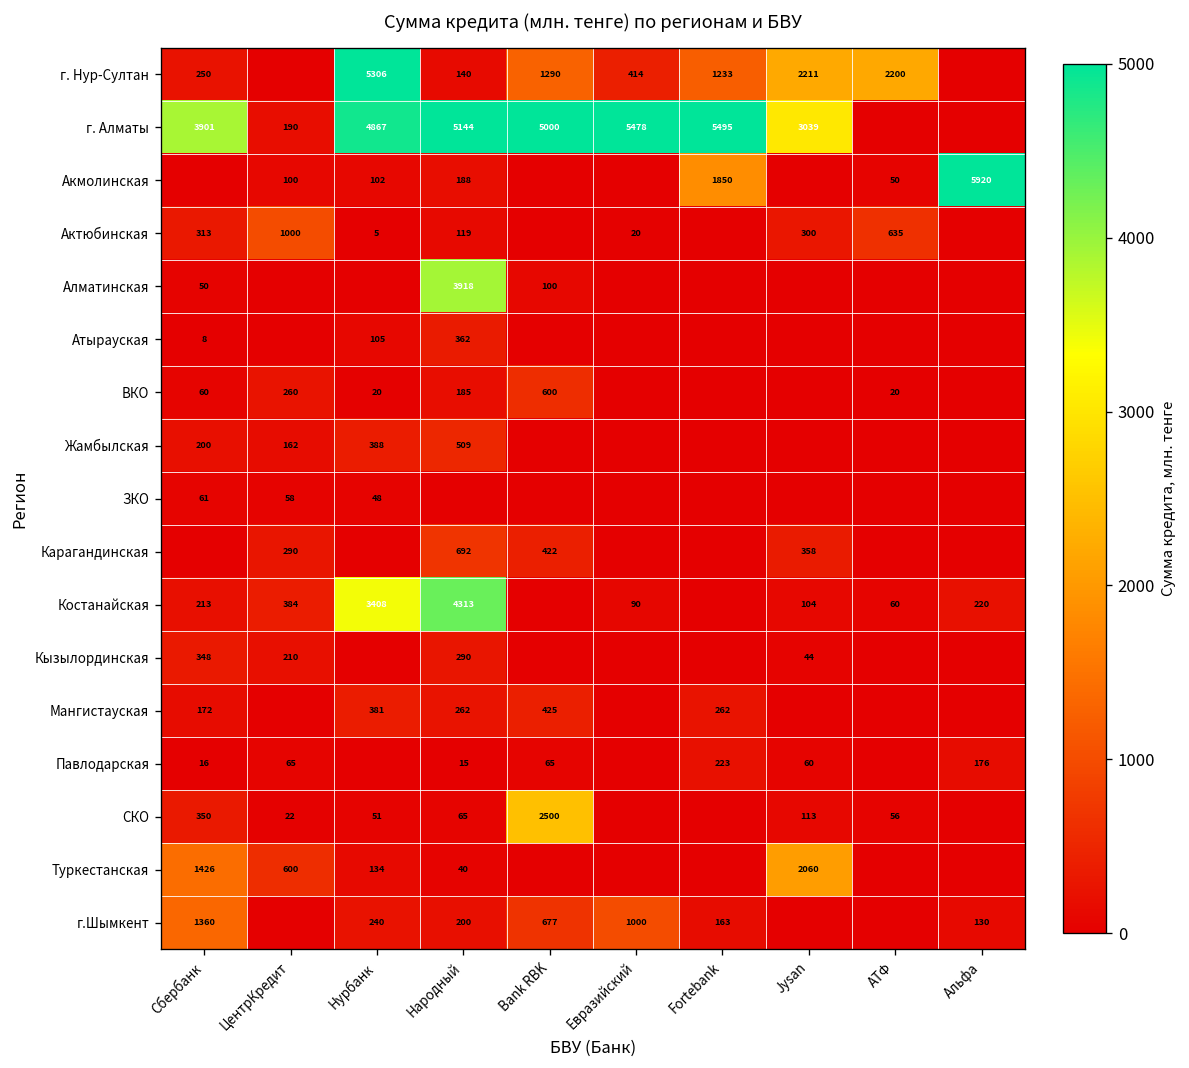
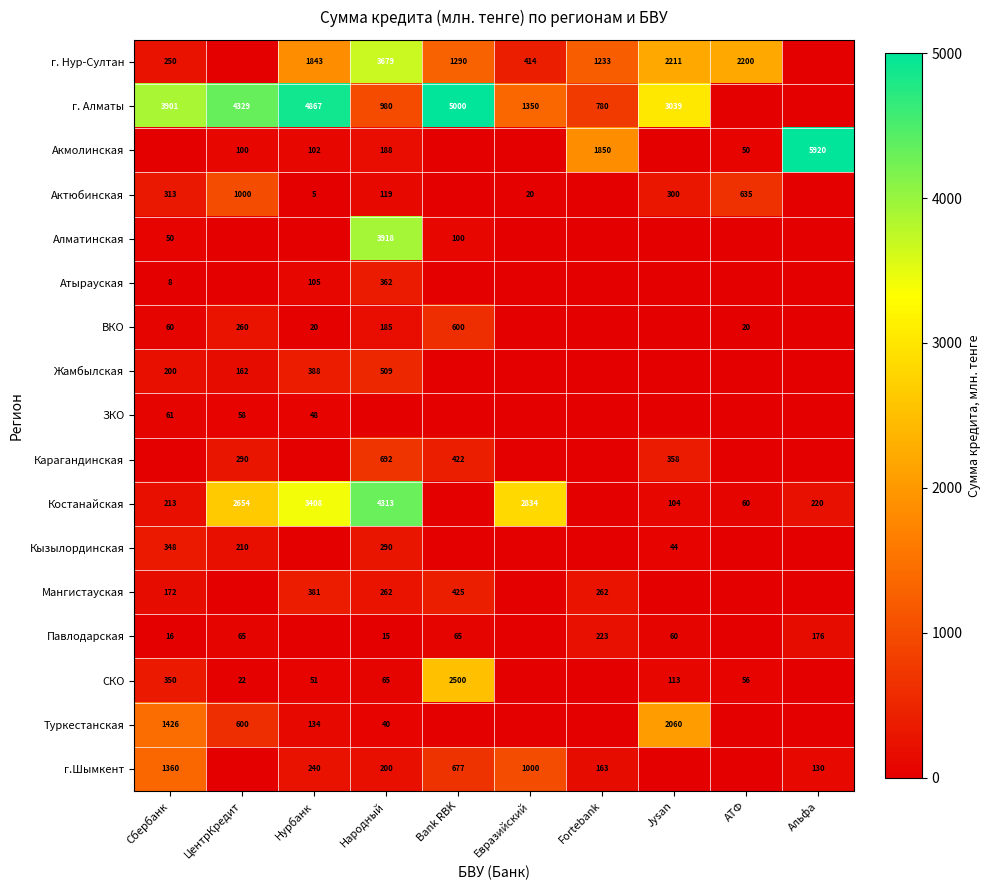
  {
    "г. Нур-Султан": {
      "Сбербанк": 250,
-     "Нурбанк": 5306,
-     "Народный": 140,
+     "Нурбанк": 1843,
+     "Народный": 3679,
      "Bank RBK": 1290,
      "Евразийский": 414,
      "Fortebank": 1233,
      "Jysan": 2211,
      "АТФ": 2200
    },
    "г. Алматы": {
      "Сбербанк": 3901,
-     "ЦентрКредит": 190,
+     "ЦентрКредит": 4329,
      "Нурбанк": 4867,
-     "Народный": 5144,
+     "Народный": 980,
      "Bank RBK": 5000,
-     "Евразийский": 5478,
-     "Fortebank": 5495,
+     "Евразийский": 1350,
+     "Fortebank": 780,
      "Jysan": 3039
    },
    "Акмолинская": {
      "ЦентрКредит": 100,
      "Нурбанк": 102,
      "Народный": 188,
      "Fortebank": 1850,
      "АТФ": 50,
      "Альфа": 5920
    },
    "Актюбинская": {
      "Сбербанк": 313,
      "ЦентрКредит": 1000,
      "Нурбанк": 5,
      "Народный": 119,
      "Евразийский": 20,
      "Jysan": 300,
      "АТФ": 635
    },
    "Алматинская": {
      "Сбербанк": 50,
      "Народный": 3918,
      "Bank RBK": 100
    },
    "Атырауская": {
      "Сбербанк": 8,
      "Нурбанк": 105,
      "Народный": 362
    },
    "ВКО": {
      "Сбербанк": 60,
      "ЦентрКредит": 260,
      "Нурбанк": 20,
      "Народный": 185,
      "Bank RBK": 600,
      "АТФ": 20
    },
    "Жамбылская": {
      "Сбербанк": 200,
      "ЦентрКредит": 162,
      "Нурбанк": 388,
      "Народный": 509
    },
    "ЗКО": {
      "Сбербанк": 61,
      "ЦентрКредит": 58,
      "Нурбанк": 48
    },
    "Карагандинская": {
      "ЦентрКредит": 290,
      "Народный": 692,
      "Bank RBK": 422,
      "Jysan": 358
    },
    "Костанайская": {
      "Сбербанк": 213,
-     "ЦентрКредит": 384,
+     "ЦентрКредит": 2654,
      "Нурбанк": 3408,
      "Народный": 4313,
-     "Евразийский": 90,
+     "Евразийский": 2834,
      "Jysan": 104,
      "АТФ": 60,
      "Альфа": 220
    },
    "Кызылординская": {
      "Сбербанк": 348,
      "ЦентрКредит": 210,
      "Народный": 290,
      "Jysan": 44
    },
    "Мангистауская": {
      "Сбербанк": 172,
      "Нурбанк": 381,
      "Народный": 262,
      "Bank RBK": 425,
      "Fortebank": 262
    },
    "Павлодарская": {
      "Сбербанк": 16,
      "ЦентрКредит": 65,
      "Народный": 15,
      "Bank RBK": 65,
      "Fortebank": 223,
      "Jysan": 60,
      "Альфа": 176
    },
    "СКО": {
      "Сбербанк": 350,
      "ЦентрКредит": 22,
      "Нурбанк": 51,
      "Народный": 65,
      "Bank RBK": 2500,
      "Jysan": 113,
      "АТФ": 56
    },
    "Туркестанская": {
      "Сбербанк": 1426,
      "ЦентрКредит": 600,
      "Нурбанк": 134,
      "Народный": 40,
      "Jysan": 2060
    },
    "г.Шымкент": {
      "Сбербанк": 1360,
      "Нурбанк": 240,
      "Народный": 200,
      "Bank RBK": 677,
      "Евразийский": 1000,
      "Fortebank": 163,
      "Альфа": 130
    }
  }
